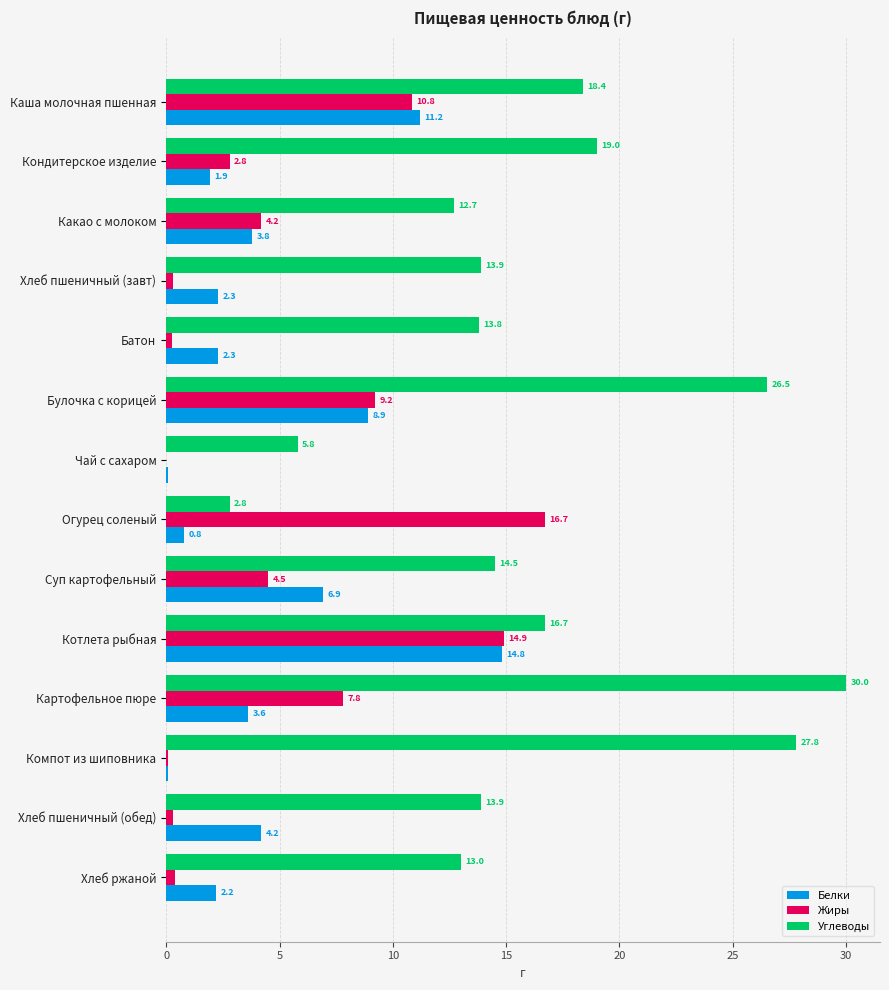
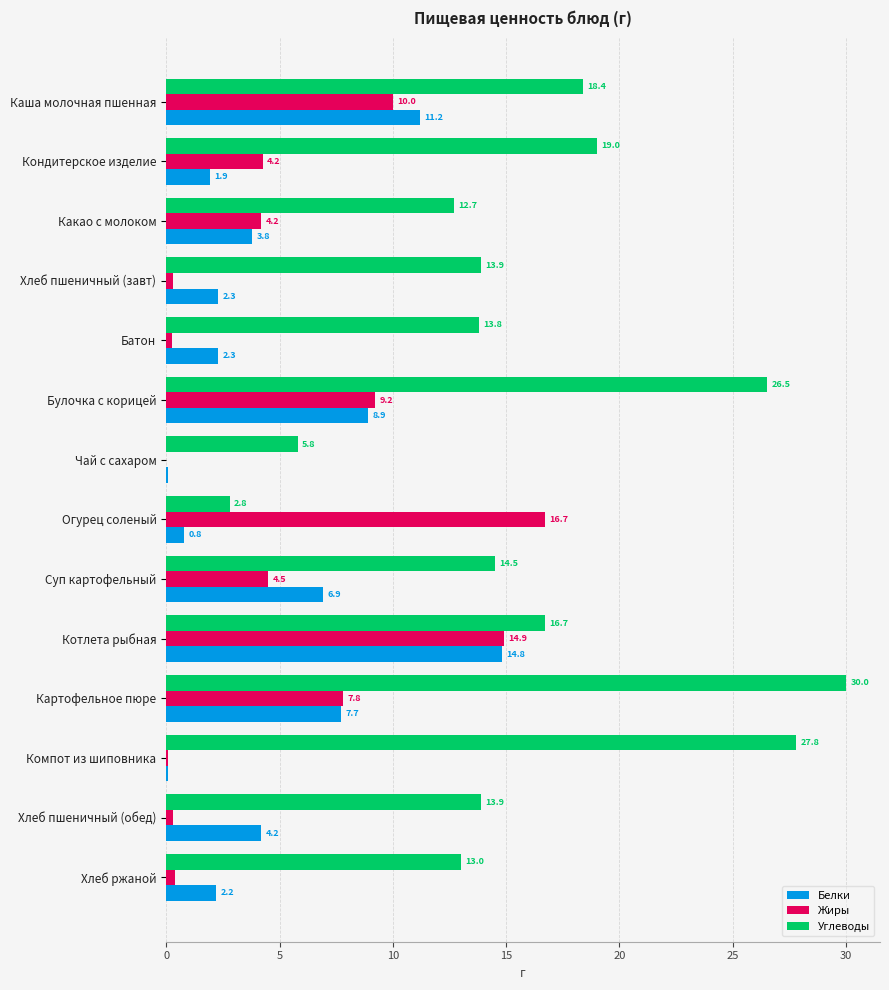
  {
    "Белки": {
      "Каша молочная пшенная": 11.2,
      "Кондитерское изделие": 1.9,
      "Какао с молоком": 3.8,
      "Хлеб пшеничный (завт)": 2.3,
      "Батон": 2.3,
      "Булочка с корицей": 8.9,
      "Огурец соленый": 0.8,
      "Суп картофельный": 6.9,
      "Котлета рыбная": 14.8,
-     "Картофельное пюре": 3.6,
+     "Картофельное пюре": 7.7,
      "Хлеб пшеничный (обед)": 4.2,
      "Хлеб ржаной": 2.2
    },
    "Жиры": {
-     "Каша молочная пшенная": 10.8,
-     "Кондитерское изделие": 2.8,
+     "Каша молочная пшенная": 10.0,
+     "Кондитерское изделие": 4.2,
      "Какао с молоком": 4.2,
      "Булочка с корицей": 9.2,
      "Огурец соленый": 16.7,
      "Суп картофельный": 4.5,
      "Котлета рыбная": 14.9,
      "Картофельное пюре": 7.8
    },
    "Углеводы": {
      "Каша молочная пшенная": 18.4,
      "Кондитерское изделие": 19.0,
      "Какао с молоком": 12.7,
      "Хлеб пшеничный (завт)": 13.9,
      "Батон": 13.8,
      "Булочка с корицей": 26.5,
      "Чай с сахаром": 5.8,
      "Огурец соленый": 2.8,
      "Суп картофельный": 14.5,
      "Котлета рыбная": 16.7,
      "Картофельное пюре": 30.0,
      "Компот из шиповника": 27.8,
      "Хлеб пшеничный (обед)": 13.9,
      "Хлеб ржаной": 13.0
    }
  }
